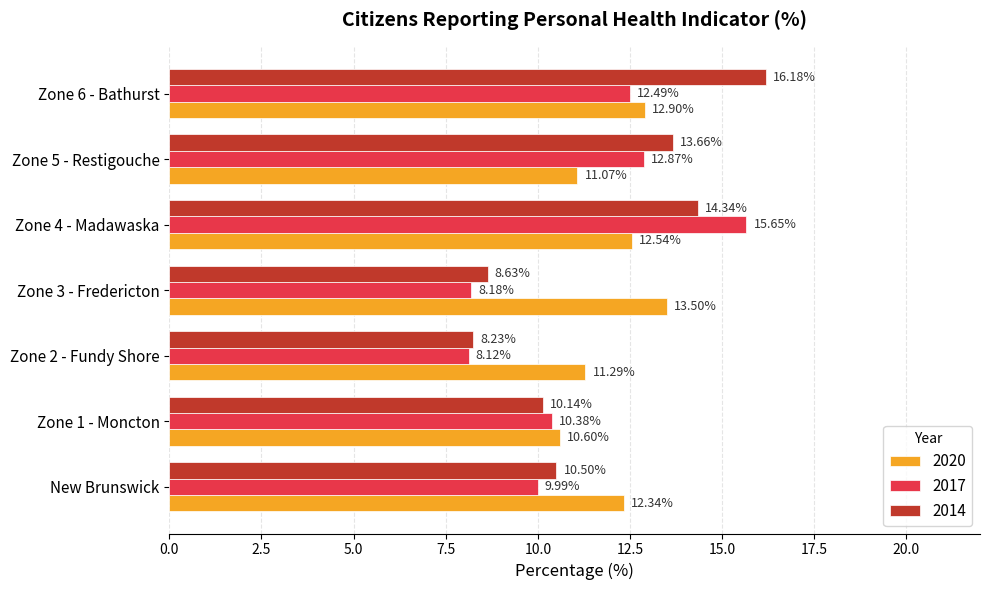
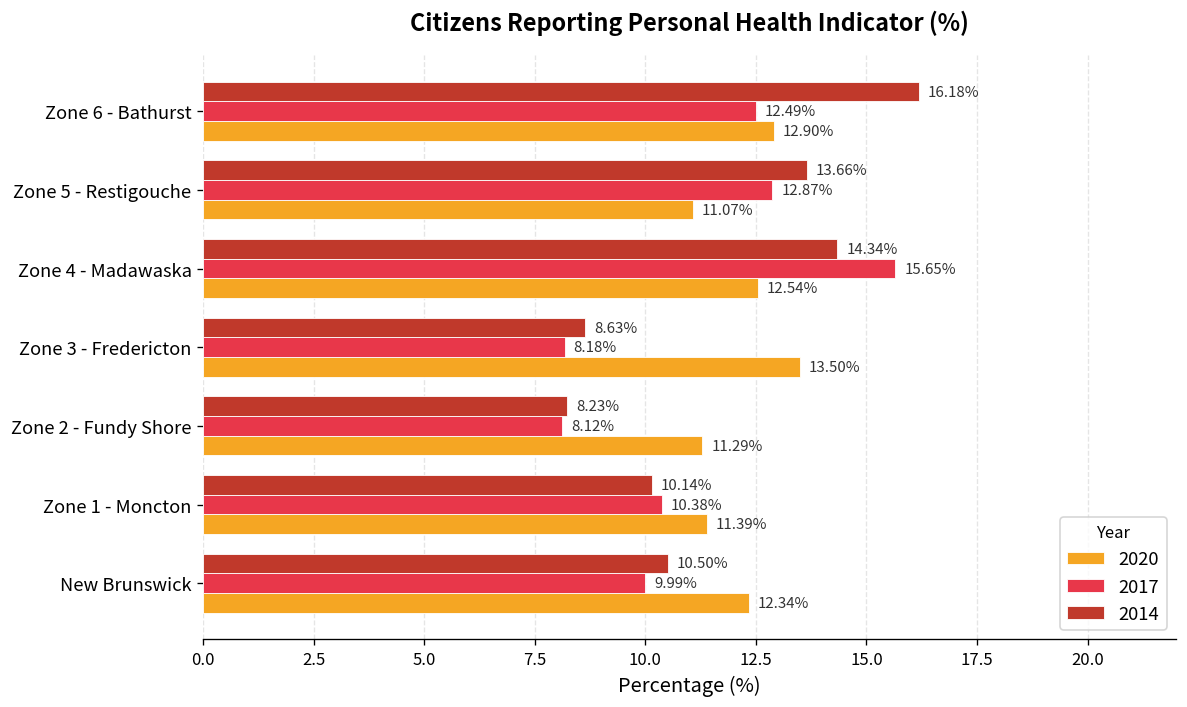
  {
    "2020": {
      "Zone 6 - Bathurst": "12.90%",
      "Zone 5 - Restigouche": "11.07%",
      "Zone 4 - Madawaska": "12.54%",
      "Zone 3 - Fredericton": "13.50%",
      "Zone 2 - Fundy Shore": "11.29%",
-     "Zone 1 - Moncton": "10.60%",
+     "Zone 1 - Moncton": "11.39%",
      "New Brunswick": "12.34%"
    }
  }
